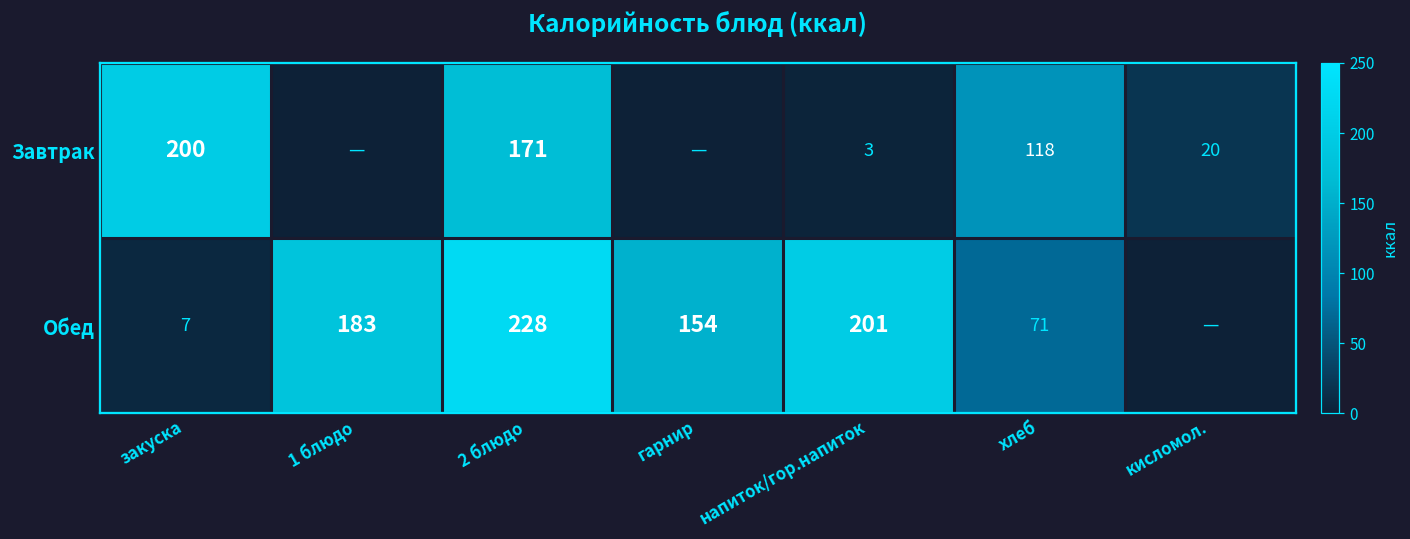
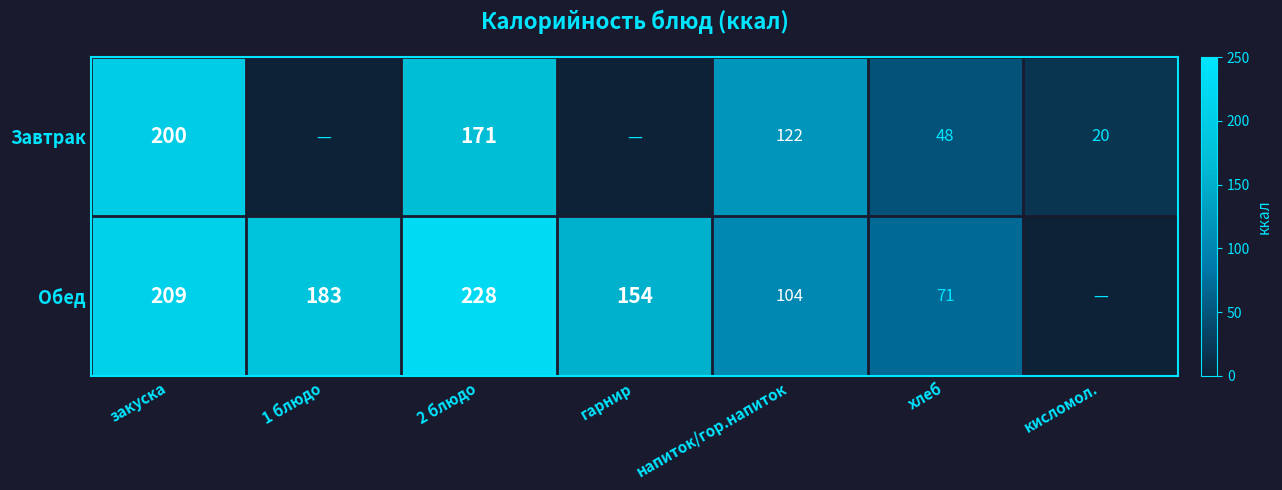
  {
    "Завтрак": {
      "закуска": 200,
      "2 блюдо": 171,
-     "напиток/гор.напиток": 3,
-     "хлеб": 118,
+     "напиток/гор.напиток": 122,
+     "хлеб": 48,
      "кисломол.": 20
    },
    "Обед": {
-     "закуска": 7,
+     "закуска": 209,
      "1 блюдо": 183,
      "2 блюдо": 228,
      "гарнир": 154,
-     "напиток/гор.напиток": 201,
+     "напиток/гор.напиток": 104,
      "хлеб": 71
    }
  }
